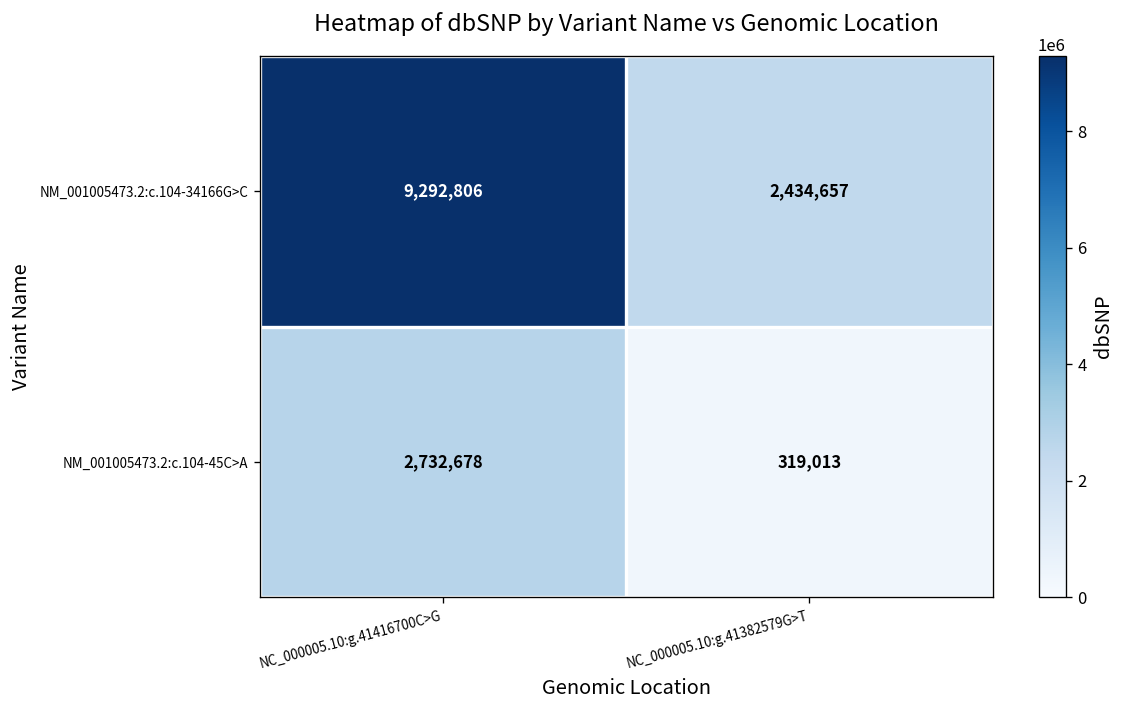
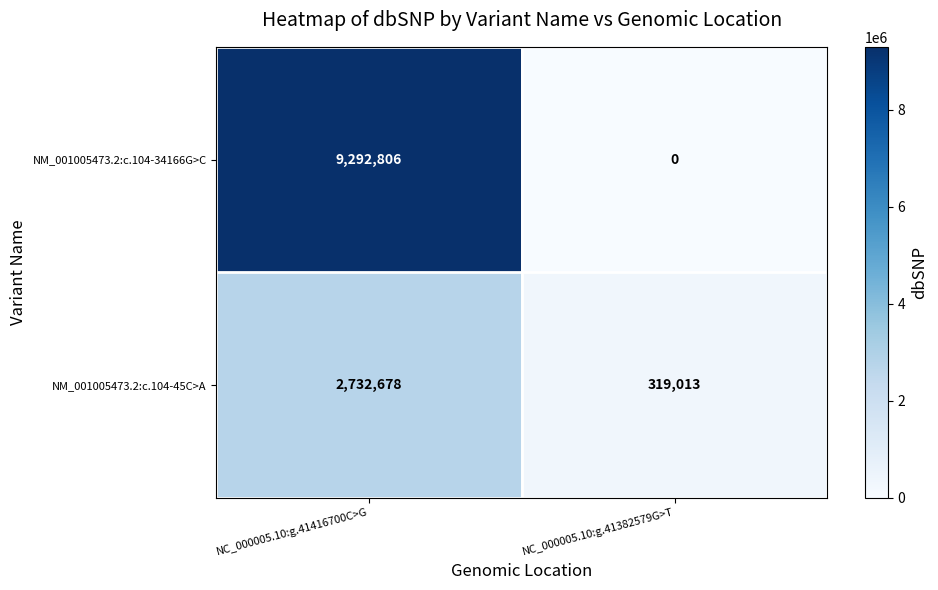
  {
    "NM_001005473.2:c.104-34166G>C": {
      "NC_000005.10:g.41416700C>G": "9,292,806",
-     "NC_000005.10:g.41382579G>T": "2,434,657"
+     "NC_000005.10:g.41382579G>T": "0"
    },
    "NM_001005473.2:c.104-45C>A": {
      "NC_000005.10:g.41416700C>G": "2,732,678",
      "NC_000005.10:g.41382579G>T": "319,013"
    }
  }
